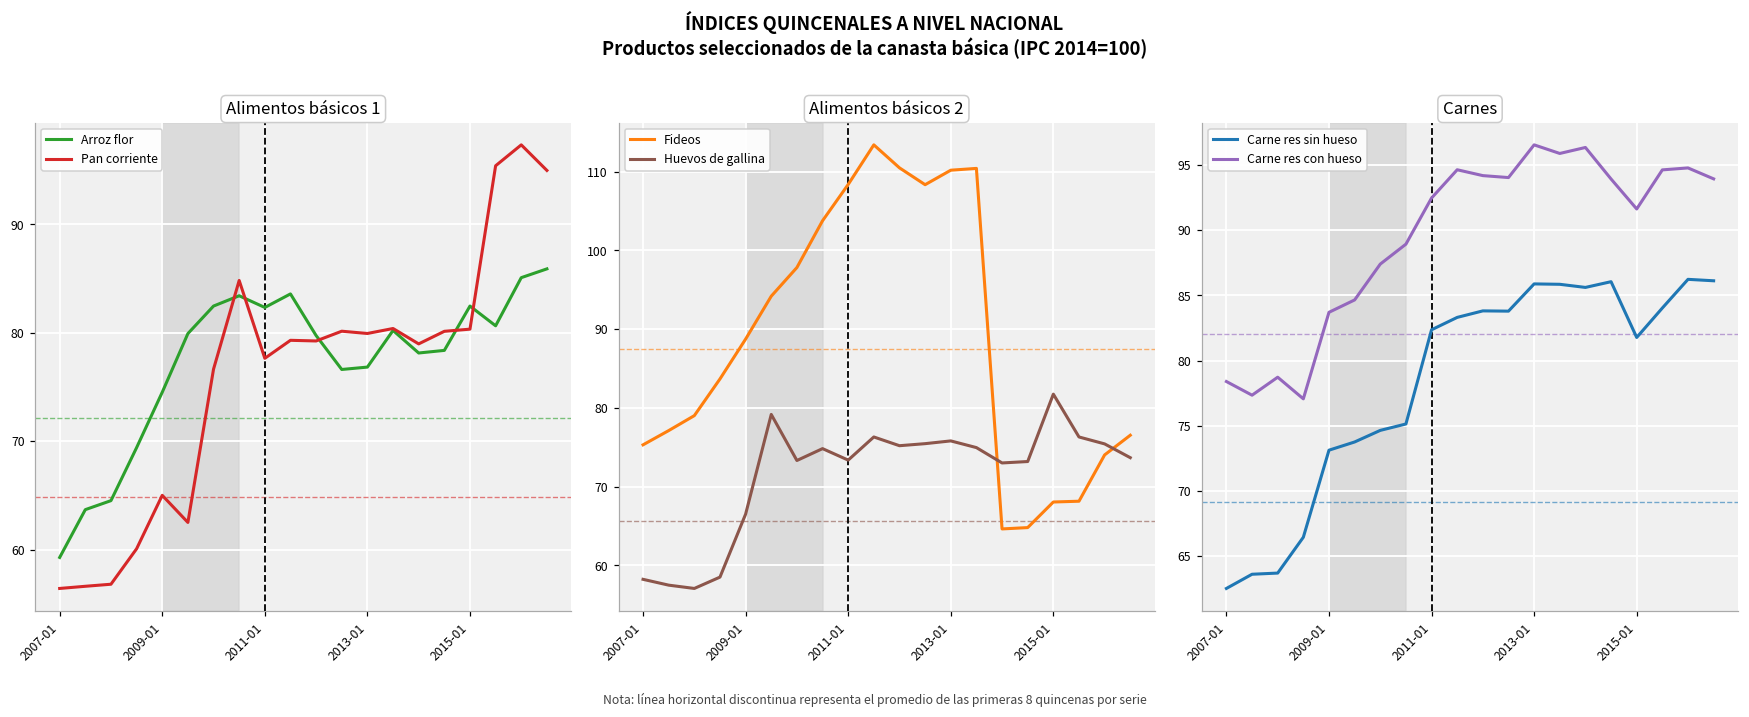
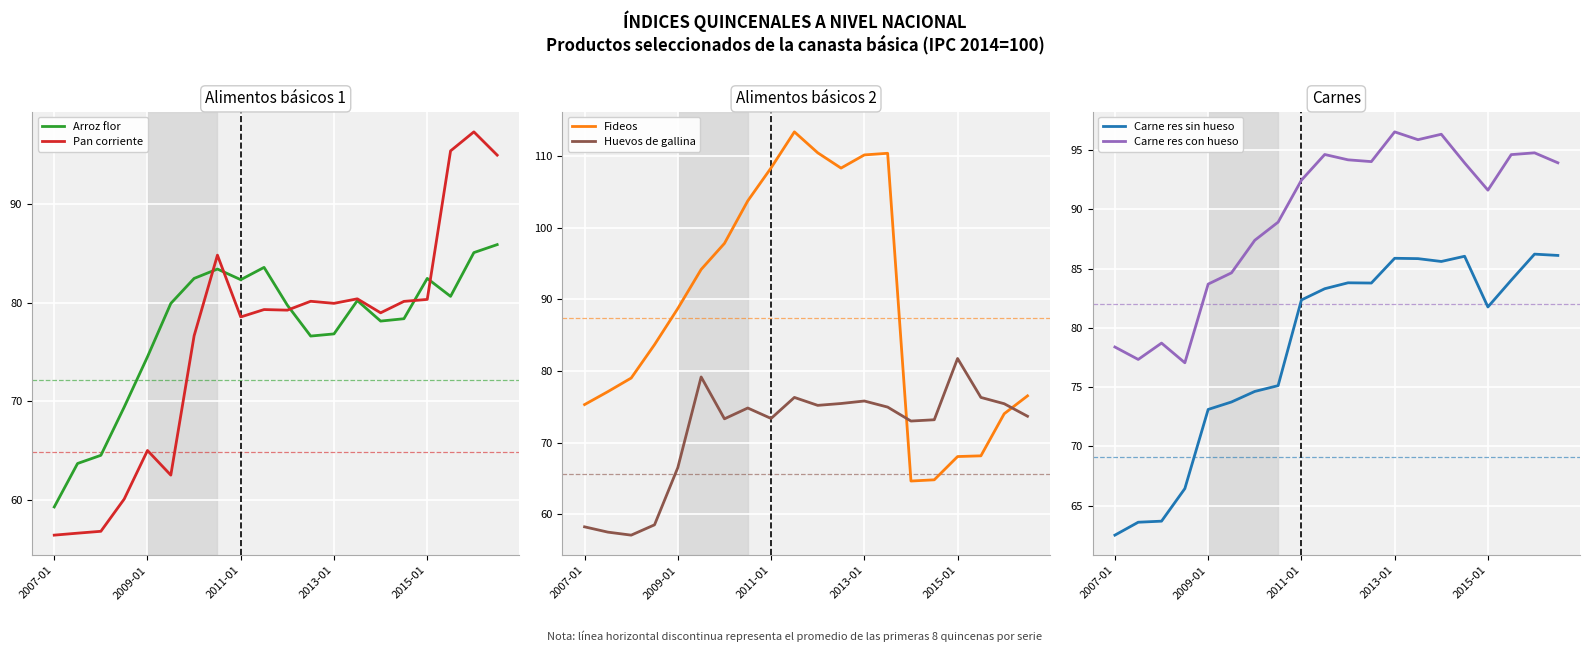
  {
    "Alimentos básicos 1": {
      "Arroz flor": {
        "2007-01": 59,
        "2009-01": 75,
        "2011-01": 82,
        "2013-01": 77,
        "2015-01": 82
      },
      "Pan corriente": {
        "2007-01": 56,
        "2009-01": 65,
-       "2011-01": 78,
+       "2011-01": 79,
        "2013-01": 80,
        "2015-01": 80
      }
    },
    "Alimentos básicos 2": {
      "Fideos": {
        "2007-01": 75,
        "2009-01": 89,
        "2011-01": 108,
        "2013-01": 110,
        "2015-01": 68
      },
      "Huevos de gallina": {
        "2007-01": 58,
        "2009-01": 67,
        "2011-01": 73,
        "2013-01": 76,
        "2015-01": 82
      }
    },
    "Carnes": {
      "Carne res sin hueso": {
        "2007-01": 62.5,
        "2009-01": 73.1,
        "2011-01": 82.4,
        "2013-01": 85.9,
        "2015-01": 81.8
      },
      "Carne res con hueso": {
        "2007-01": 78.4,
        "2009-01": 83.7,
        "2011-01": 92.5,
        "2013-01": 96.6,
        "2015-01": 91.6
      }
    }
  }
